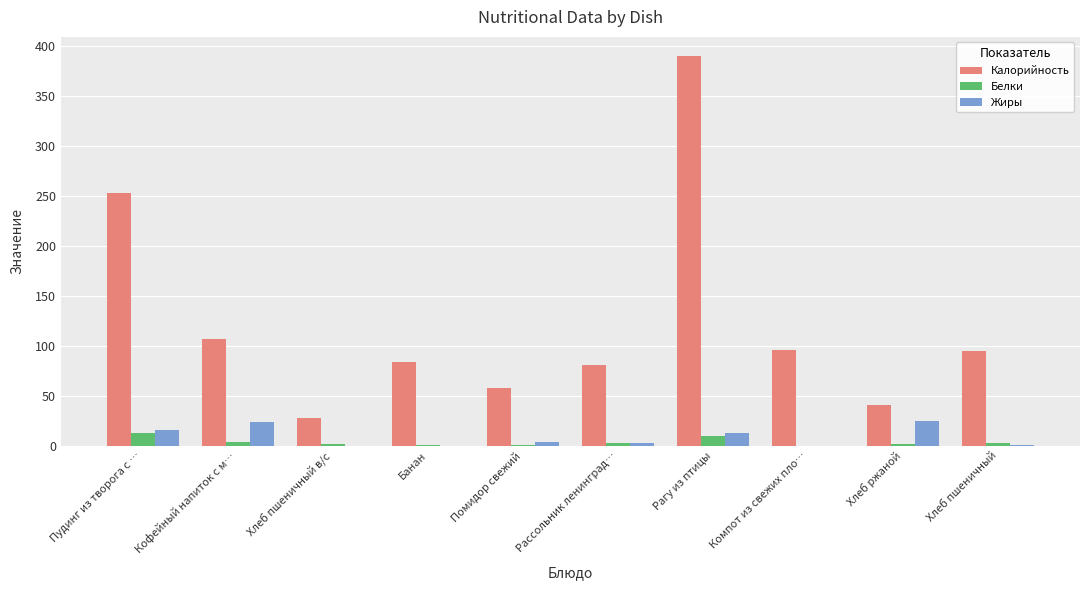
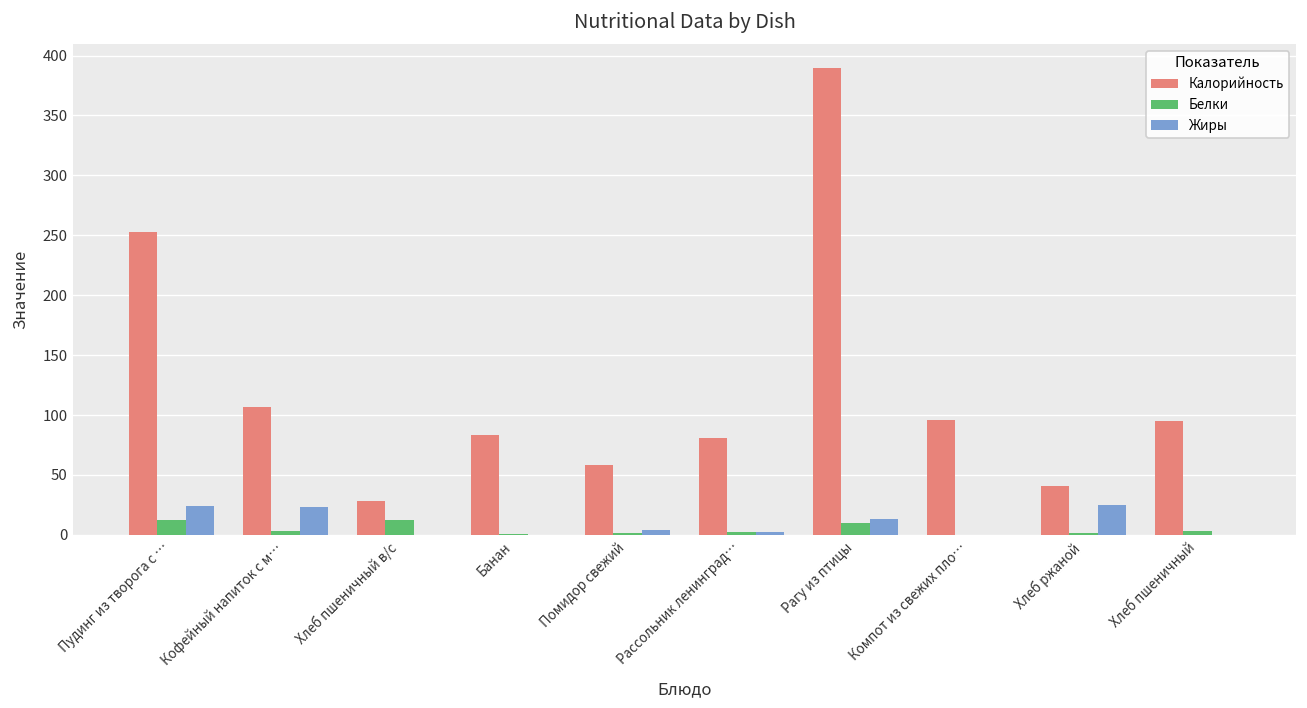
  {
    "Калорийность": {
      "Пудинг из творога с …": 250,
      "Кофейный напиток с м…": 110,
      "Хлеб пшеничный в/с": 30,
      "Банан": 80,
      "Помидор свежий": 60,
      "Рассольник ленинград…": 80,
      "Рагу из птицы": 390,
      "Компот из свежих пло…": 100,
      "Хлеб ржаной": 40,
      "Хлеб пшеничный": 90
    },
    "Белки": {
      "Пудинг из творога с …": 10,
      "Кофейный напиток с м…": 0,
-     "Хлеб пшеничный в/с": 0,
+     "Хлеб пшеничный в/с": 10,
      "Рагу из птицы": 10,
      "Хлеб пшеничный": 0
    },
    "Жиры": {
-     "Пудинг из творога с …": 15,
+     "Пудинг из творога с …": 24,
      "Кофейный напиток с м…": 20,
      "Помидор свежий": 0,
      "Рагу из птицы": 10,
      "Хлеб ржаной": 30
    }
  }
